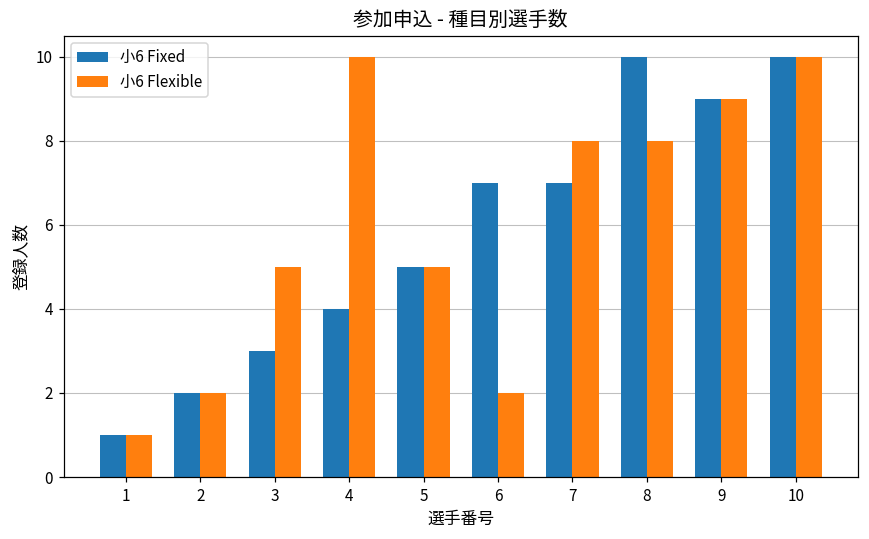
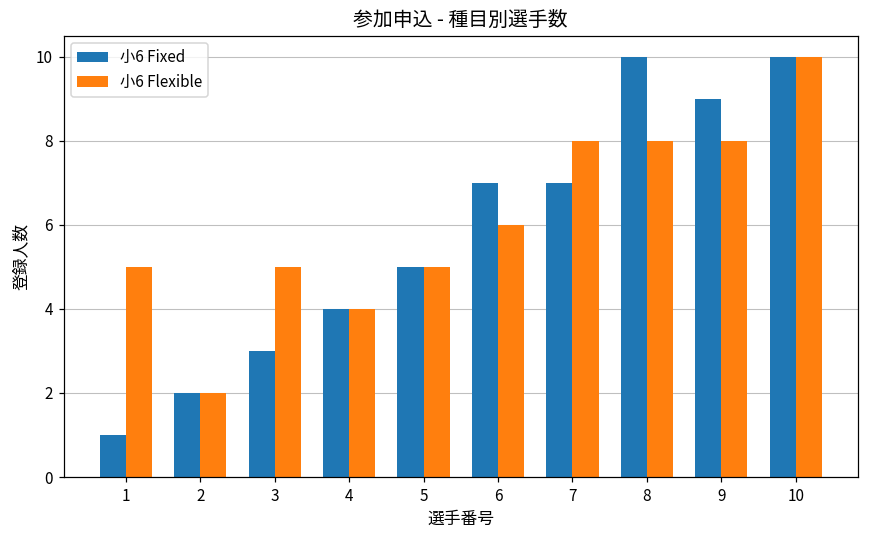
  {
    "小6 Fixed": {
      "1": 1,
      "2": 2,
      "3": 3,
      "4": 4,
      "5": 5,
      "6": 7,
      "7": 7,
      "8": 10,
      "9": 9,
      "10": 10
    },
    "小6 Flexible": {
-     "1": 1,
+     "1": 5,
      "2": 2,
      "3": 5,
-     "4": 10,
+     "4": 4,
      "5": 5,
-     "6": 2,
+     "6": 6,
      "7": 8,
      "8": 8,
-     "9": 9,
+     "9": 8,
      "10": 10
    }
  }
